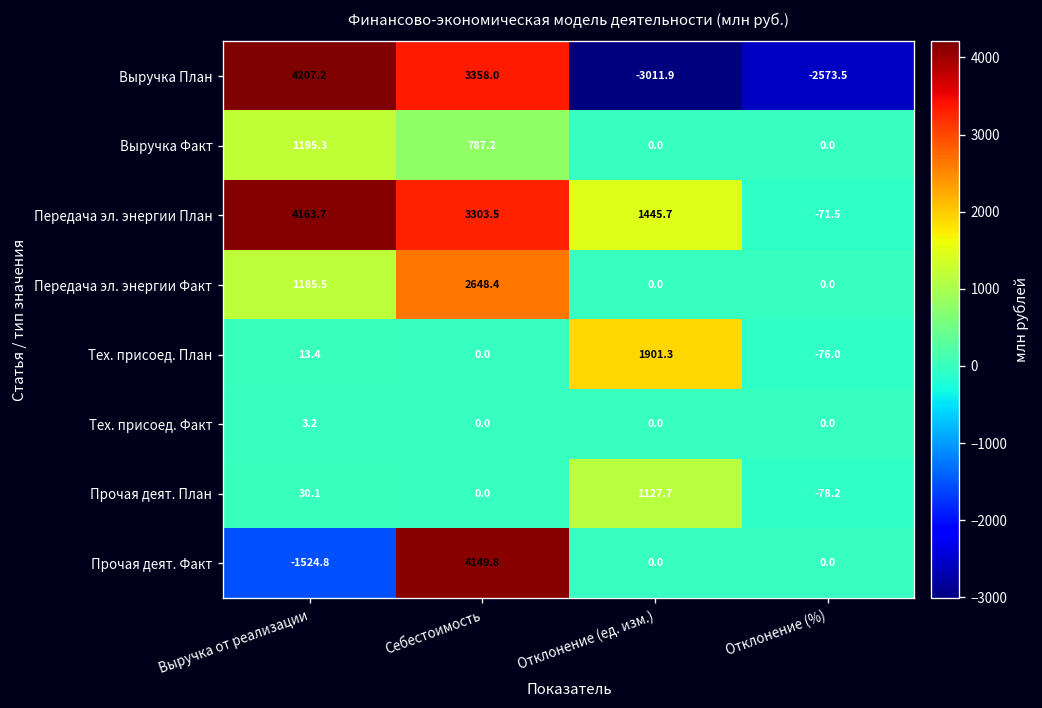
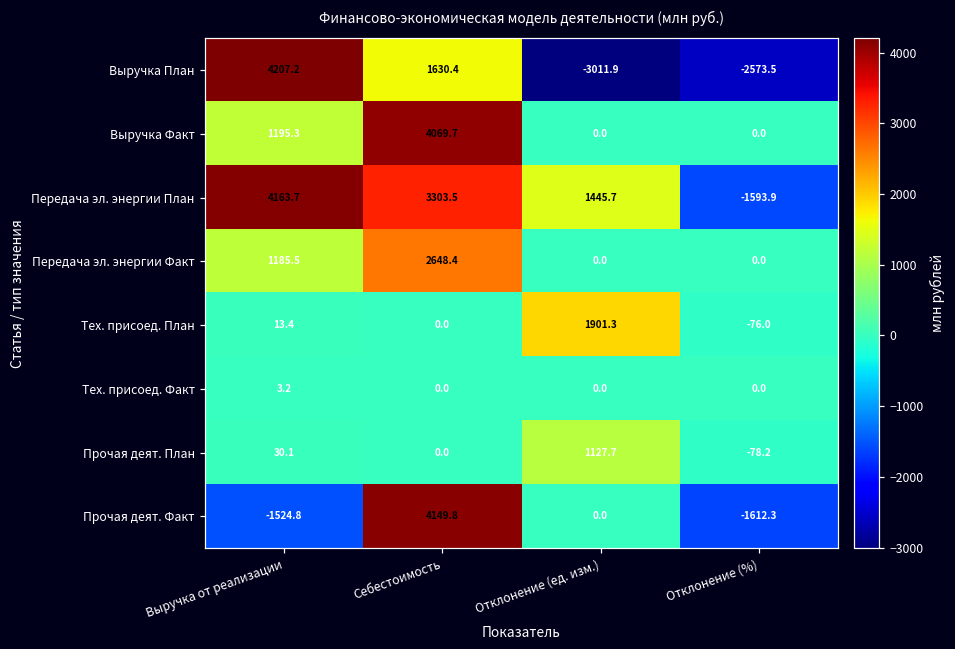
  {
    "Выручка План": {
      "Выручка от реализации": 4207.2,
-     "Себестоимость": 3358.0,
+     "Себестоимость": 1630.4,
      "Отклонение (ед. изм.)": -3011.9,
      "Отклонение (%)": -2573.5
    },
    "Выручка Факт": {
      "Выручка от реализации": 1195.3,
-     "Себестоимость": 787.2,
+     "Себестоимость": 4069.7,
      "Отклонение (ед. изм.)": 0.0,
      "Отклонение (%)": 0.0
    },
    "Передача эл. энергии План": {
      "Выручка от реализации": 4163.7,
      "Себестоимость": 3303.5,
      "Отклонение (ед. изм.)": 1445.7,
-     "Отклонение (%)": -71.5
+     "Отклонение (%)": -1593.9
    },
    "Передача эл. энергии Факт": {
      "Выручка от реализации": 1185.5,
      "Себестоимость": 2648.4,
      "Отклонение (ед. изм.)": 0.0,
      "Отклонение (%)": 0.0
    },
    "Тех. присоед. План": {
      "Выручка от реализации": 13.4,
      "Себестоимость": 0.0,
      "Отклонение (ед. изм.)": 1901.3,
      "Отклонение (%)": -76.0
    },
    "Тех. присоед. Факт": {
      "Выручка от реализации": 3.2,
      "Себестоимость": 0.0,
      "Отклонение (ед. изм.)": 0.0,
      "Отклонение (%)": 0.0
    },
    "Прочая деят. План": {
      "Выручка от реализации": 30.1,
      "Себестоимость": 0.0,
      "Отклонение (ед. изм.)": 1127.7,
      "Отклонение (%)": -78.2
    },
    "Прочая деят. Факт": {
      "Выручка от реализации": -1524.8,
      "Себестоимость": 4149.8,
      "Отклонение (ед. изм.)": 0.0,
-     "Отклонение (%)": 0.0
+     "Отклонение (%)": -1612.3
    }
  }
